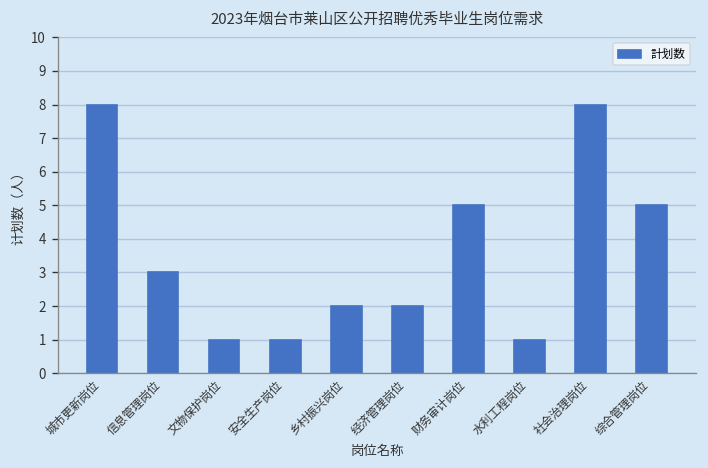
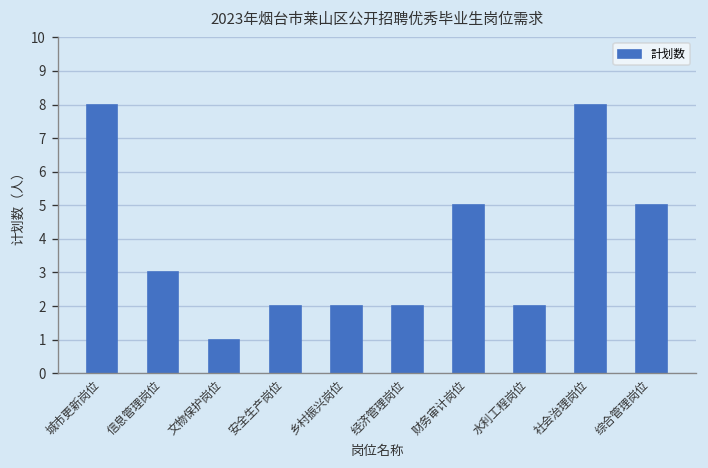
  {
    "城市更新岗位": 8,
    "信息管理岗位": 3,
    "文物保护岗位": 1,
-   "安全生产岗位": 1,
+   "安全生产岗位": 2,
    "乡村振兴岗位": 2,
    "经济管理岗位": 2,
    "财务审计岗位": 5,
-   "水利工程岗位": 1,
+   "水利工程岗位": 2,
    "社会治理岗位": 8,
    "综合管理岗位": 5
  }
